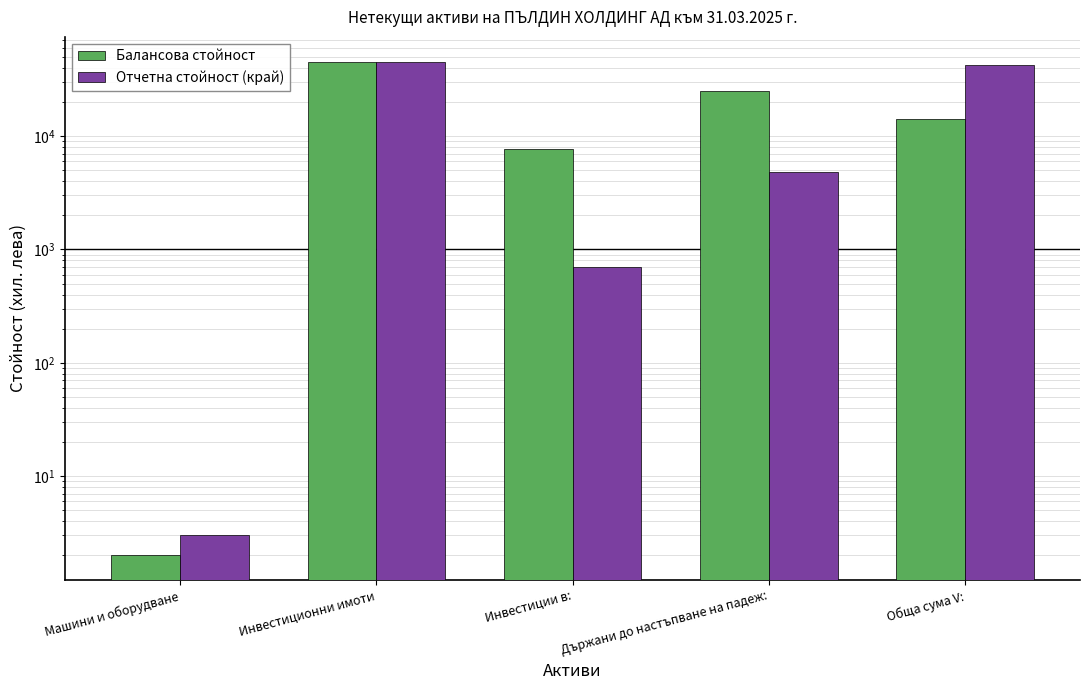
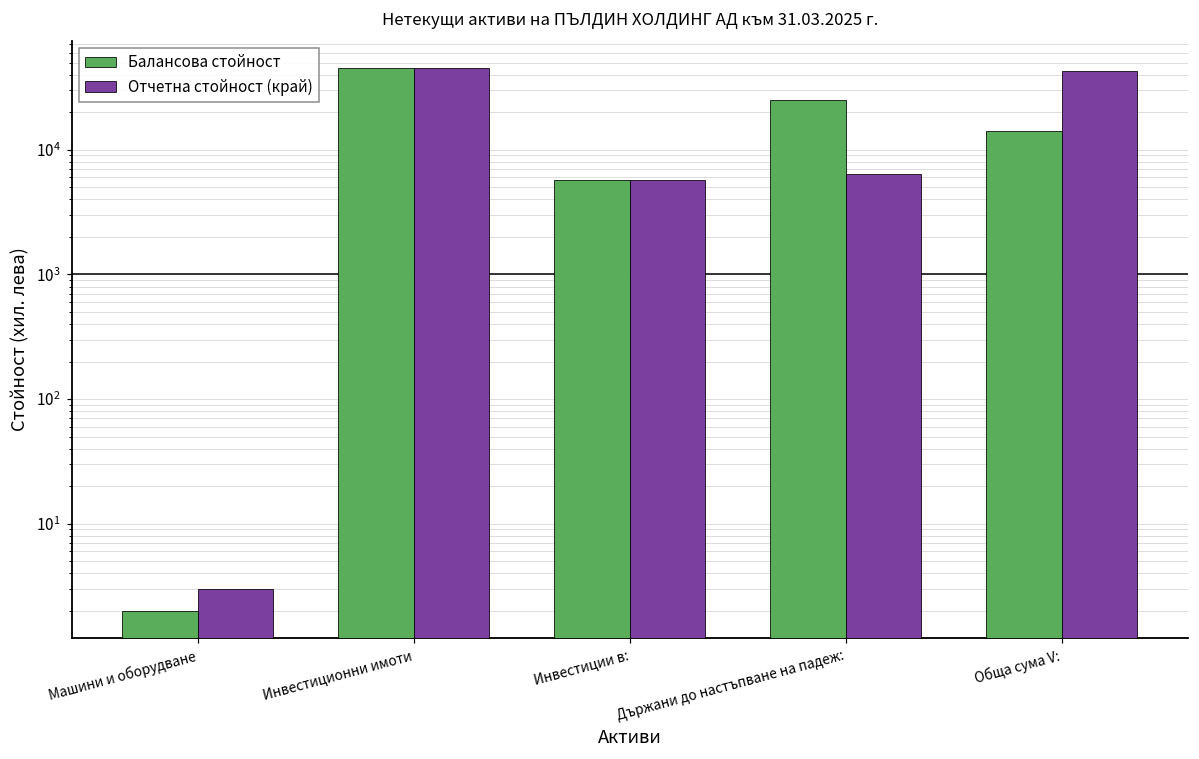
  {
    "Балансова стойност": {
      "Машини и оборудване": 2,
      "Инвестиционни имоти": 45000,
-     "Инвестиции в:": 8000,
+     "Инвестиции в:": 6000,
      "Държани до настъпване на падеж:": 25000,
      "Обща сума V:": 14000
    },
    "Отчетна стойност (край)": {
      "Машини и оборудване": 3,
      "Инвестиционни имоти": 45000,
-     "Инвестиции в:": 700,
-     "Държани до настъпване на падеж:": 4900,
+     "Инвестиции в:": 6000,
+     "Държани до настъпване на падеж:": 6000,
      "Обща сума V:": 43000
    }
  }
